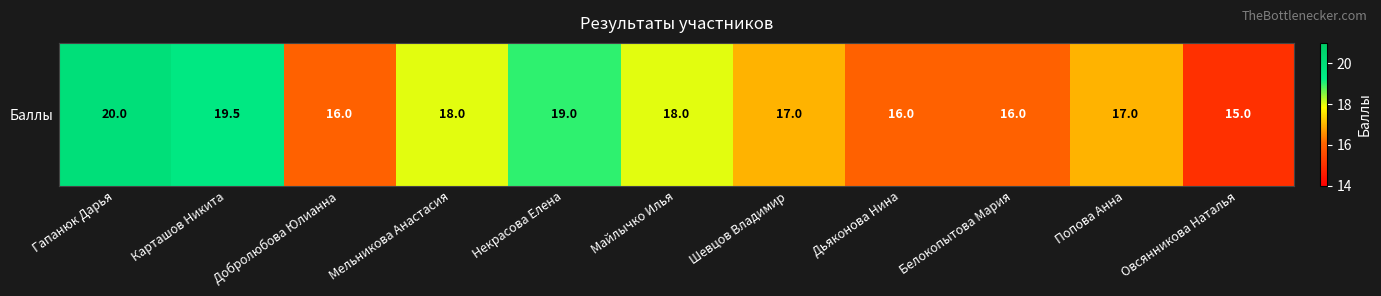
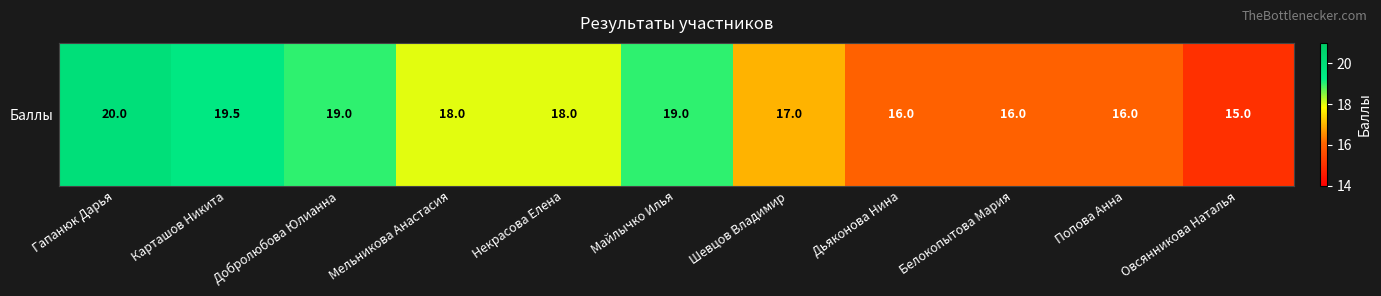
  {
    "Баллы": {
      "Гапанюк Дарья": 20.0,
      "Карташов Никита": 19.5,
-     "Добролюбова Юлианна": 16.0,
+     "Добролюбова Юлианна": 19.0,
      "Мельникова Анастасия": 18.0,
-     "Некрасова Елена": 19.0,
-     "Майлычко Илья": 18.0,
+     "Некрасова Елена": 18.0,
+     "Майлычко Илья": 19.0,
      "Шевцов Владимир": 17.0,
      "Дьяконова Нина": 16.0,
      "Белокопытова Мария": 16.0,
-     "Попова Анна": 17.0,
+     "Попова Анна": 16.0,
      "Овсянникова Наталья": 15.0
    }
  }
